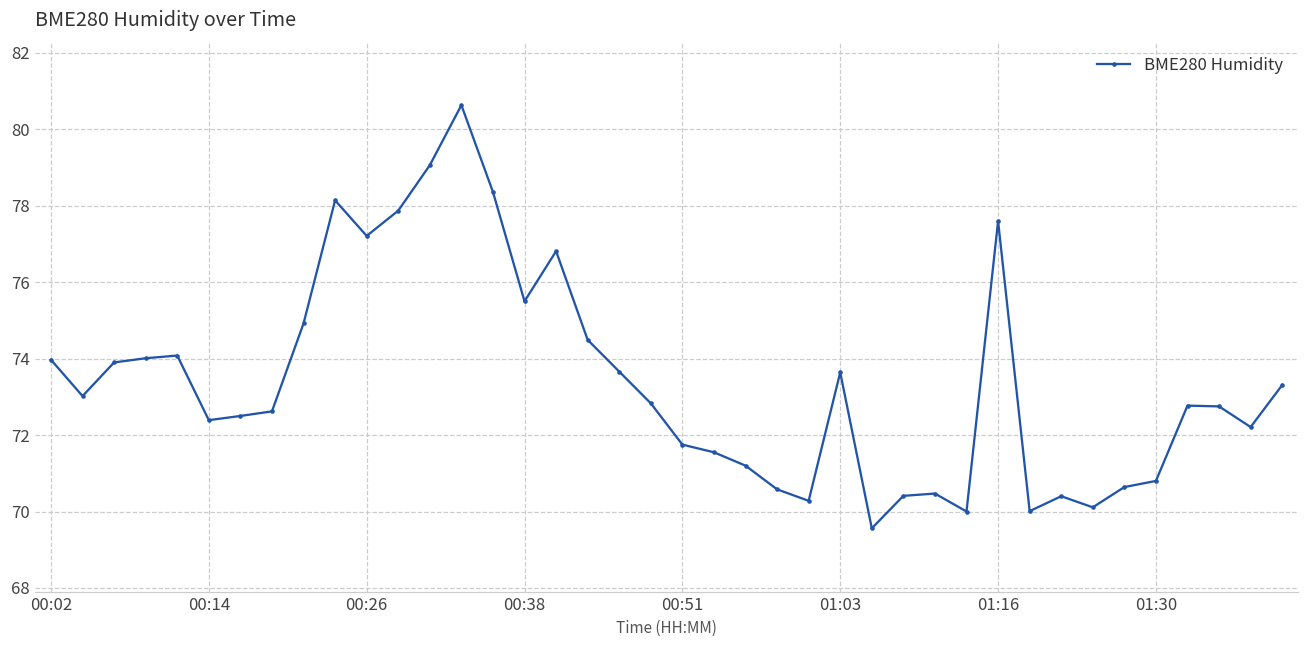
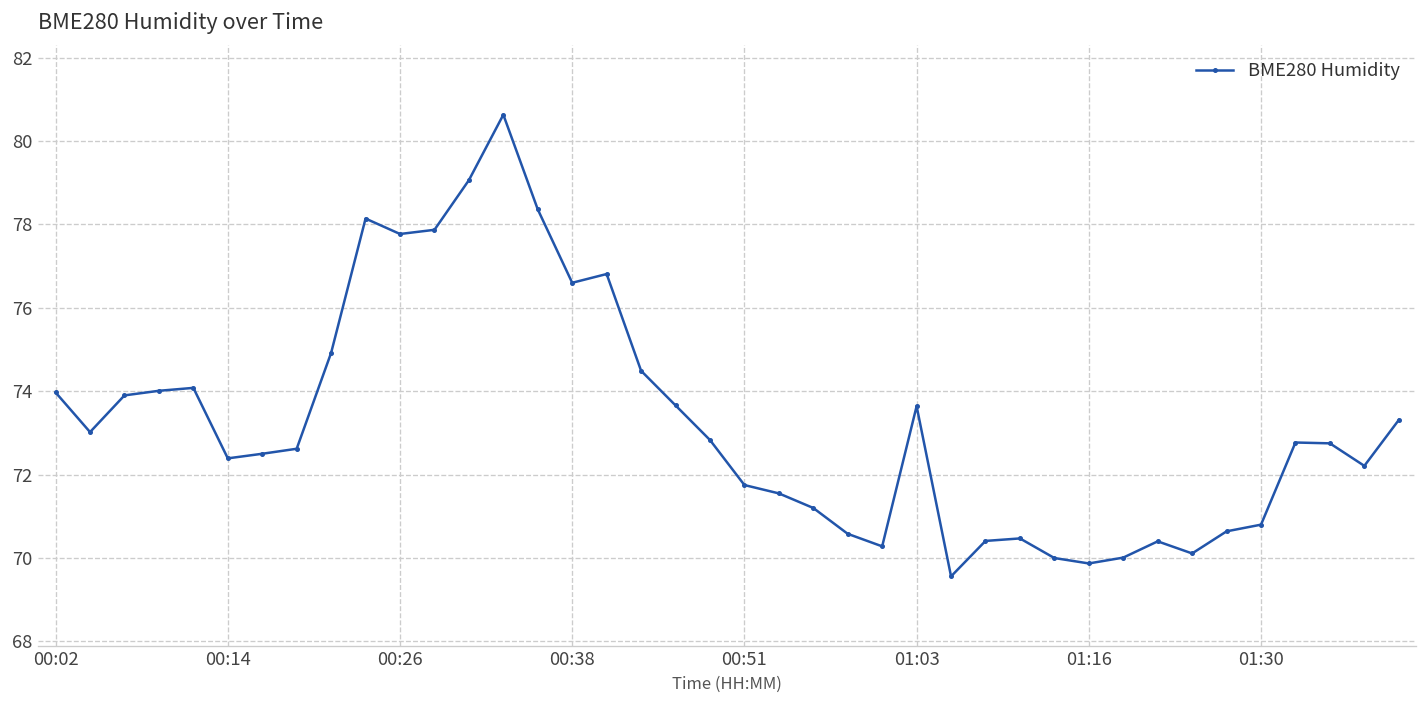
  {
    "00:02": 74.0,
    "00:14": 72.4,
-   "00:26": 77.2,
-   "00:38": 75.5,
+   "00:26": 77.8,
+   "00:38": 76.6,
    "00:51": 71.8,
    "01:03": 73.6,
-   "01:16": 77.6,
+   "01:16": 69.9,
    "01:30": 70.8
  }
